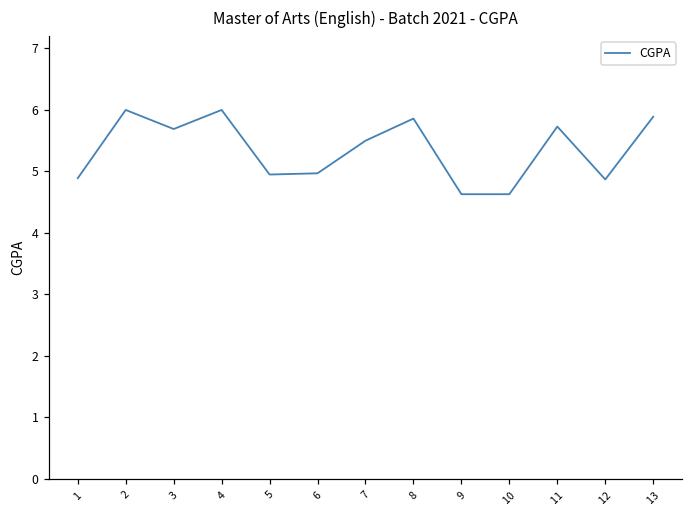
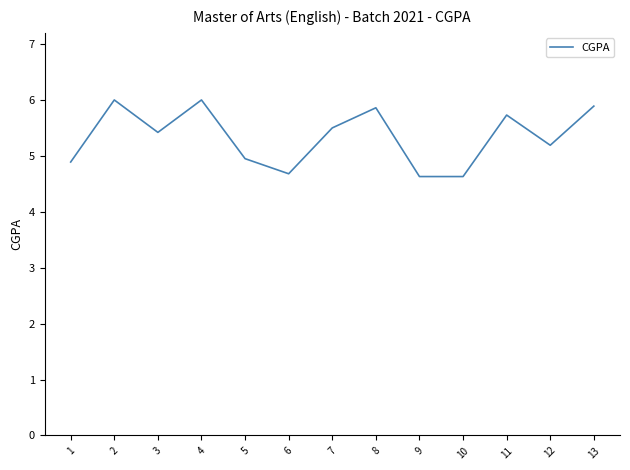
  {
    "1": 4.9,
    "2": 6.0,
-   "3": 5.7,
+   "3": 5.4,
    "4": 6.0,
    "5": 5.0,
-   "6": 5.0,
+   "6": 4.7,
    "7": 5.5,
    "8": 5.9,
    "9": 4.6,
    "10": 4.6,
    "11": 5.7,
-   "12": 4.9,
+   "12": 5.2,
    "13": 5.9
  }
